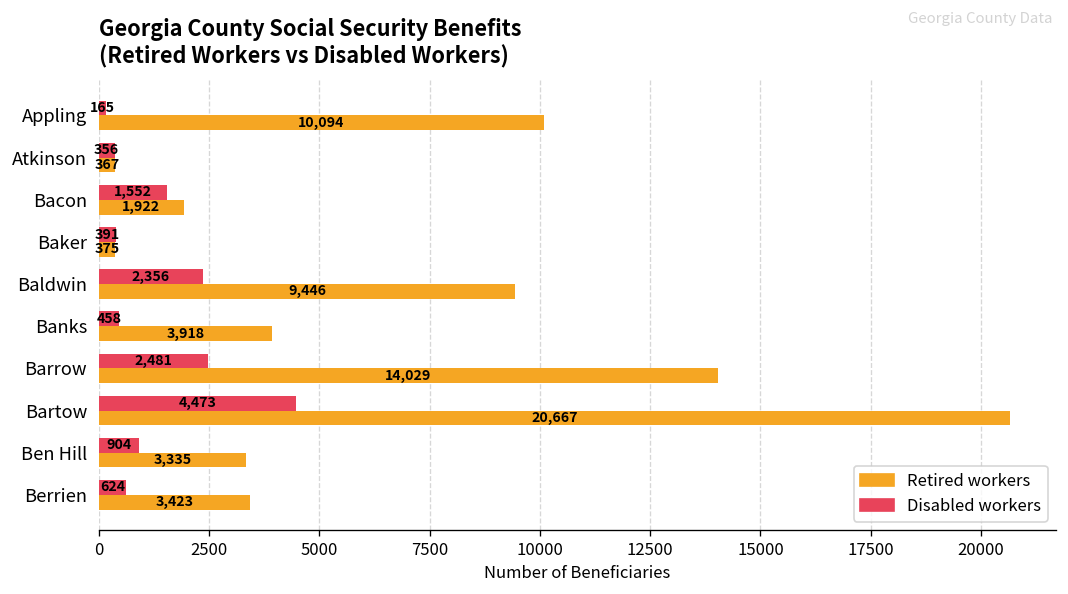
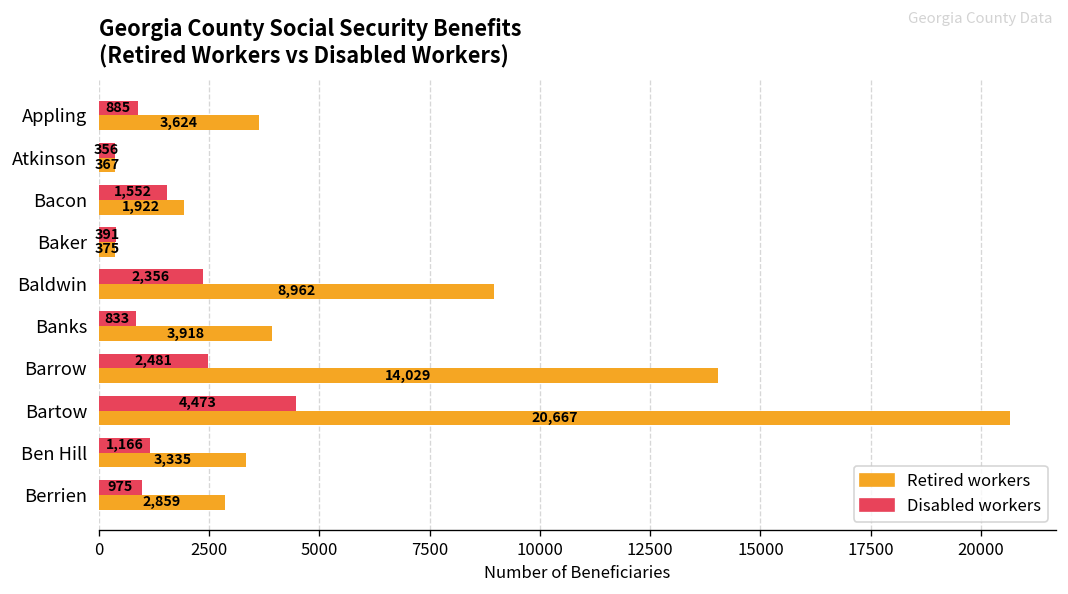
  {
    "Retired workers": {
-     "Appling": "10,094",
+     "Appling": "3,624",
      "Atkinson": "367",
      "Bacon": "1,922",
      "Baker": "375",
-     "Baldwin": "9,446",
+     "Baldwin": "8,962",
      "Banks": "3,918",
      "Barrow": "14,029",
      "Bartow": "20,667",
      "Ben Hill": "3,335",
-     "Berrien": "3,423"
+     "Berrien": "2,859"
    },
    "Disabled workers": {
-     "Appling": "165",
+     "Appling": "885",
      "Atkinson": "356",
      "Bacon": "1,552",
      "Baker": "391",
      "Baldwin": "2,356",
-     "Banks": "458",
+     "Banks": "833",
      "Barrow": "2,481",
      "Bartow": "4,473",
-     "Ben Hill": "904",
-     "Berrien": "624"
+     "Ben Hill": "1,166",
+     "Berrien": "975"
    }
  }
